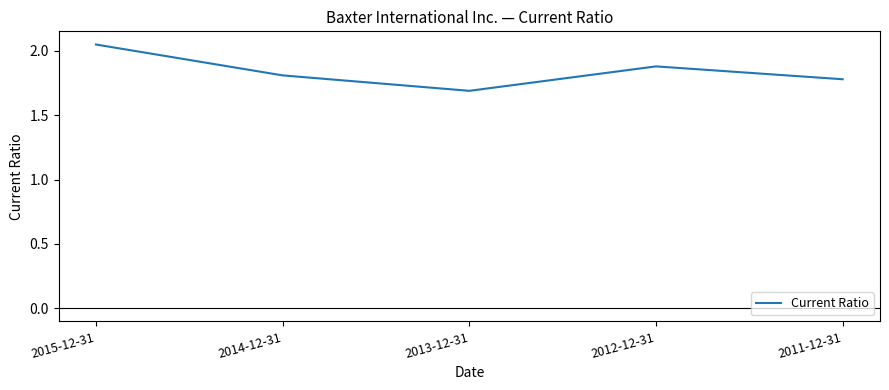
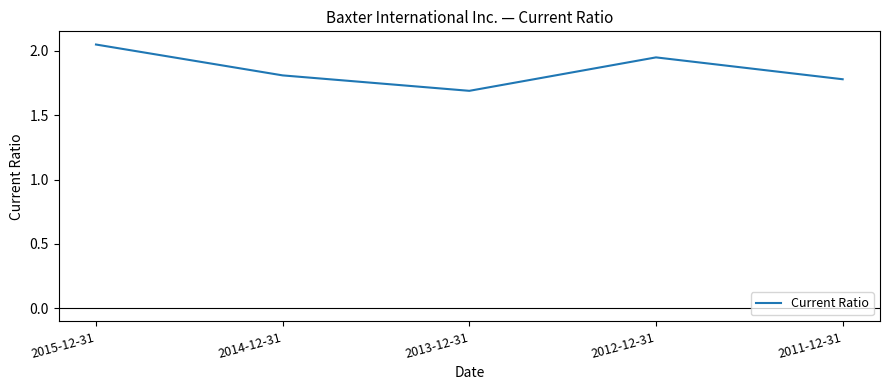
  {
    "2015-12-31": 2.05,
    "2014-12-31": 1.81,
    "2013-12-31": 1.69,
-   "2012-12-31": 1.88,
+   "2012-12-31": 1.95,
    "2011-12-31": 1.78
  }
